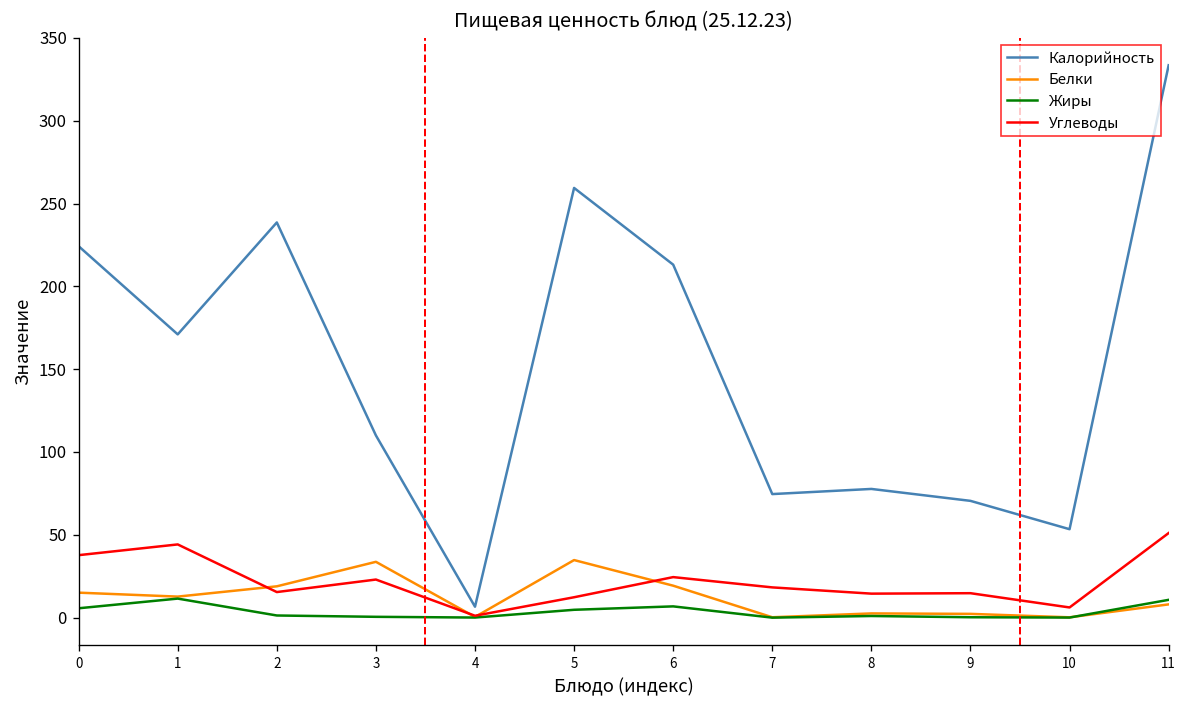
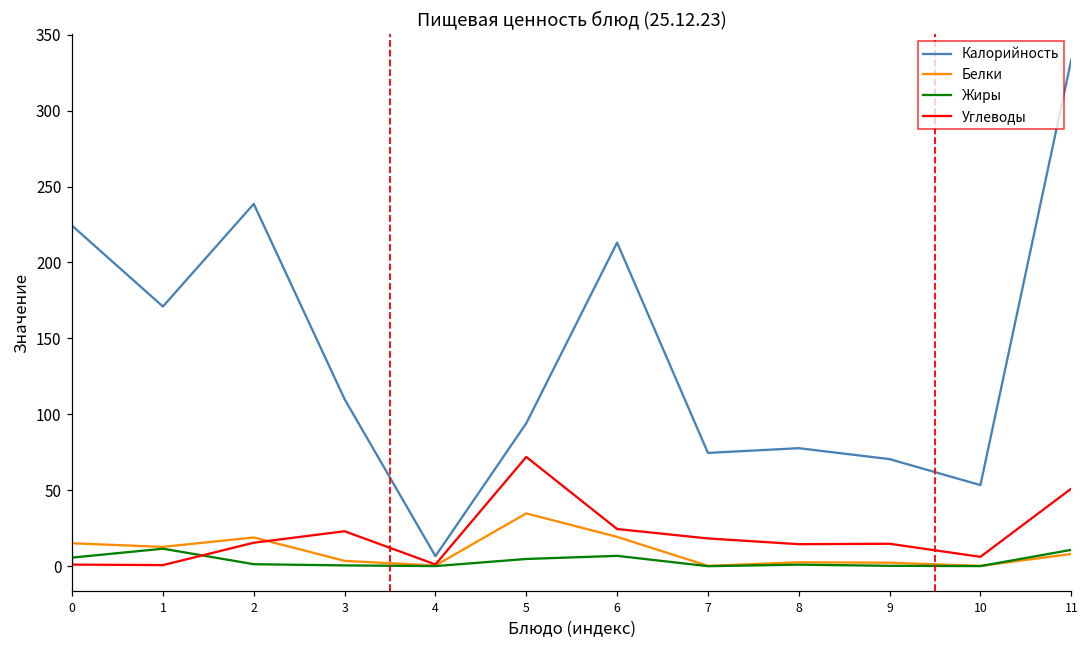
  {
    "Калорийность": {
      "0": 224,
      "1": 171,
      "2": 239,
      "3": 110,
      "4": 7,
-     "5": 259,
+     "5": 94,
      "6": 213,
      "7": 75,
      "8": 78,
      "9": 71,
      "10": 53,
      "11": 333
    },
    "Белки": {
      "0": 15,
      "2": 19,
-     "3": 34,
+     "3": 4,
      "5": 35,
      "6": 19,
      "9": 2,
      "11": 8
    },
    "Жиры": {
      "0": 6,
      "2": 1,
      "3": 1,
      "5": 5,
      "6": 7,
      "9": 0,
      "11": 11
    },
    "Углеводы": {
-     "0": 38,
-     "1": 44,
+     "0": 1,
+     "1": 1,
      "2": 15,
      "3": 23,
-     "5": 12,
+     "5": 72,
      "6": 24,
      "7": 18,
      "8": 14,
      "9": 15,
      "10": 6,
      "11": 51
    }
  }
